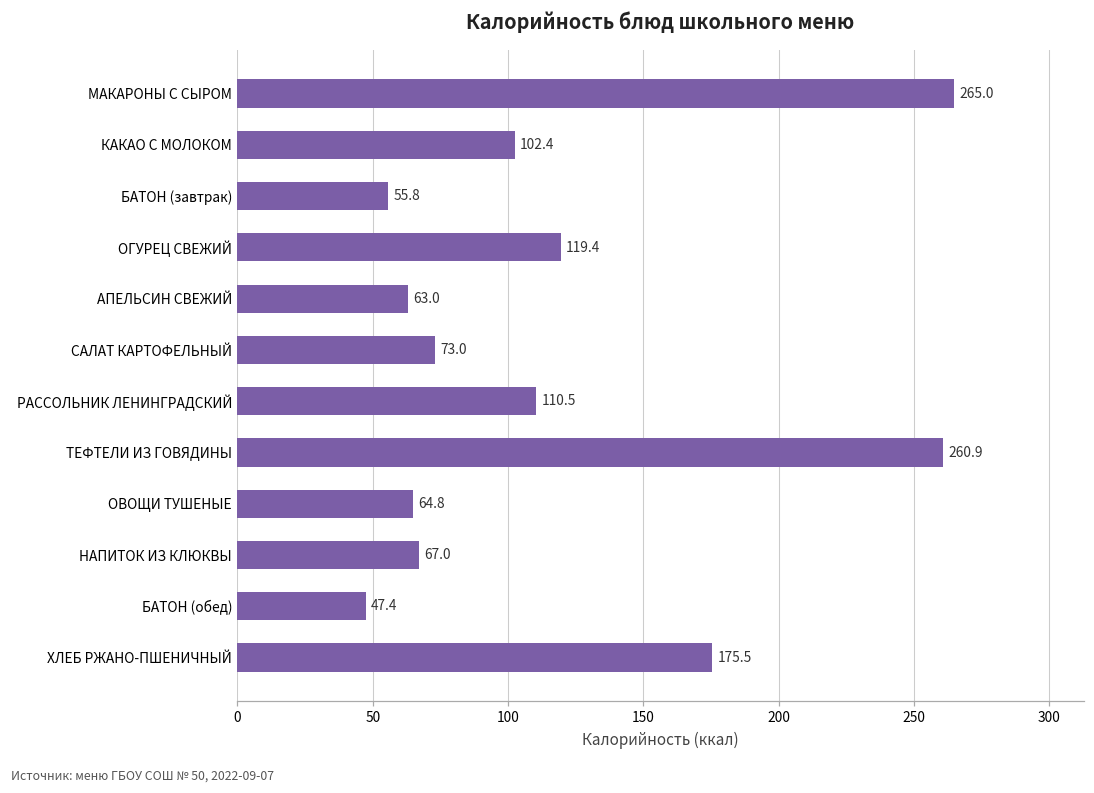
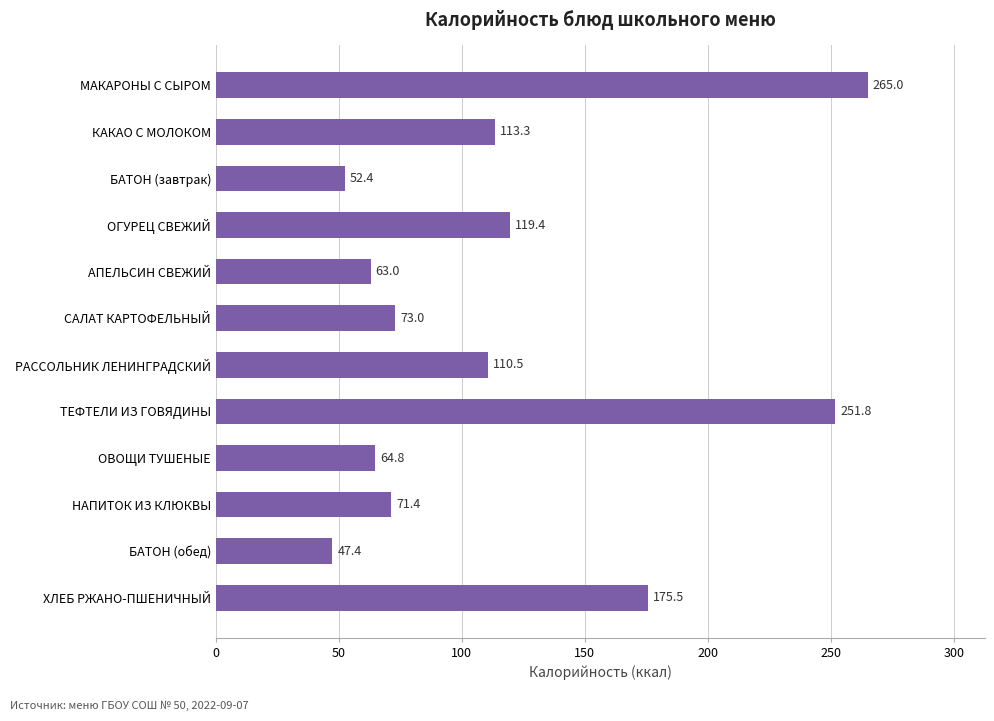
  {
    "МАКАРОНЫ С СЫРОМ": 265.0,
-   "КАКАО С МОЛОКОМ": 102.4,
-   "БАТОН (завтрак)": 55.8,
+   "КАКАО С МОЛОКОМ": 113.3,
+   "БАТОН (завтрак)": 52.4,
    "ОГУРЕЦ СВЕЖИЙ": 119.4,
    "АПЕЛЬСИН СВЕЖИЙ": 63.0,
    "САЛАТ КАРТОФЕЛЬНЫЙ": 73.0,
    "РАССОЛЬНИК ЛЕНИНГРАДСКИЙ": 110.5,
-   "ТЕФТЕЛИ ИЗ ГОВЯДИНЫ": 260.9,
+   "ТЕФТЕЛИ ИЗ ГОВЯДИНЫ": 251.8,
    "ОВОЩИ ТУШЕНЫЕ": 64.8,
-   "НАПИТОК ИЗ КЛЮКВЫ": 67.0,
+   "НАПИТОК ИЗ КЛЮКВЫ": 71.4,
    "БАТОН (обед)": 47.4,
    "ХЛЕБ РЖАНО-ПШЕНИЧНЫЙ": 175.5
  }
